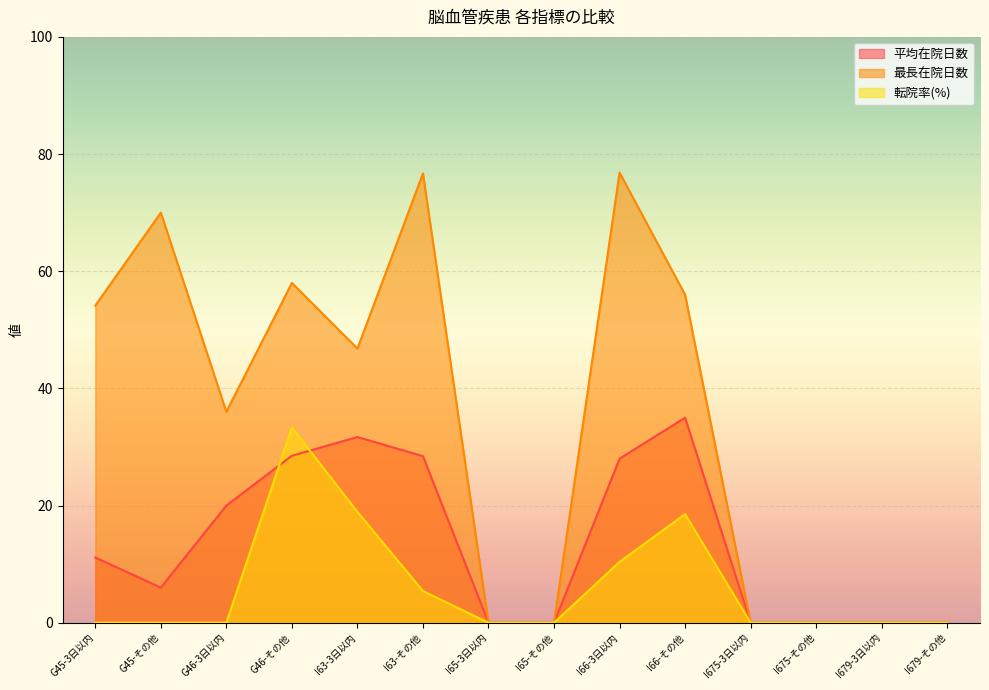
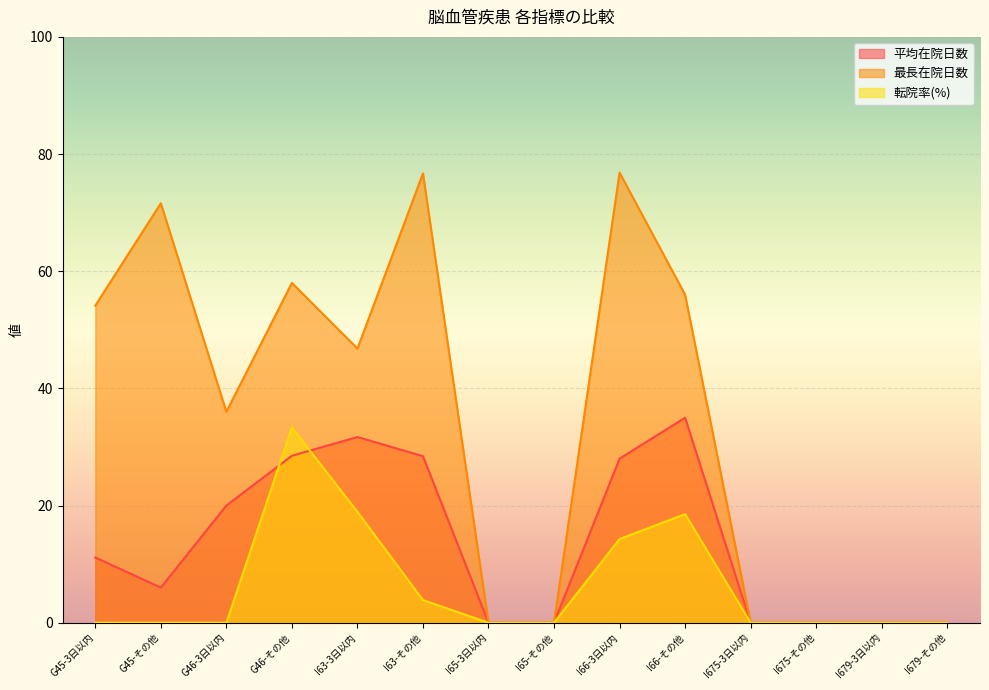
  {
    "平均在院日数": {
      "G45-3日以内": 11,
      "G45-その他": 6,
      "G46-3日以内": 20,
      "G46-その他": 29,
      "I63-3日以内": 32,
      "I63-その他": 28,
      "I66-3日以内": 28,
      "I66-その他": 35
    },
    "最長在院日数": {
      "G45-3日以内": 54,
-     "G45-その他": 70,
+     "G45-その他": 72,
      "G46-3日以内": 36,
      "G46-その他": 58,
      "I63-3日以内": 47,
      "I63-その他": 77,
      "I66-3日以内": 77,
      "I66-その他": 56
    },
    "転院率(%)": {
      "G45-3日以内": 0,
      "G45-その他": 0,
      "G46-3日以内": 0,
      "G46-その他": 33,
      "I63-3日以内": 19,
-     "I63-その他": 5,
-     "I66-3日以内": 10,
+     "I63-その他": 4,
+     "I66-3日以内": 14,
      "I66-その他": 19
    }
  }
